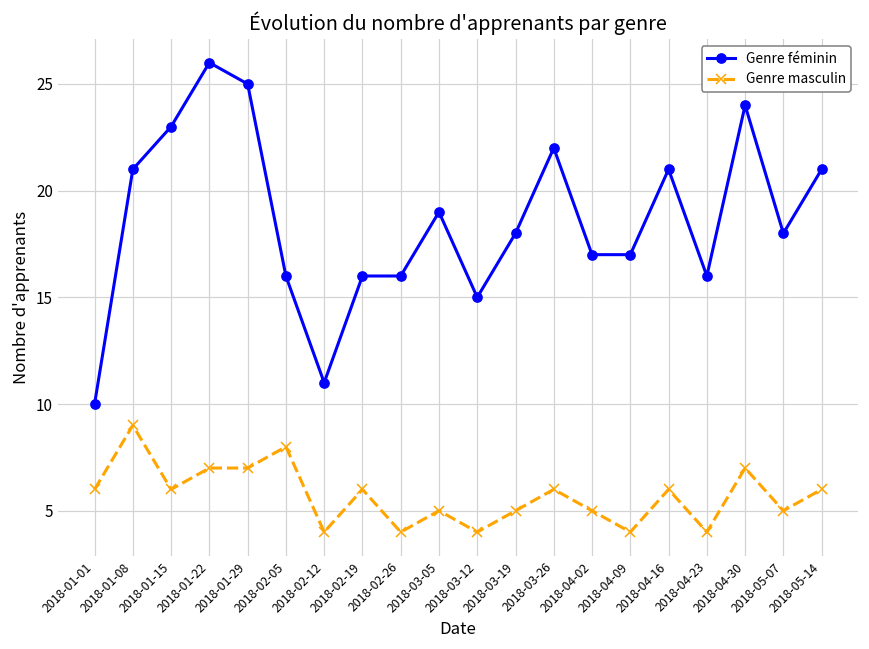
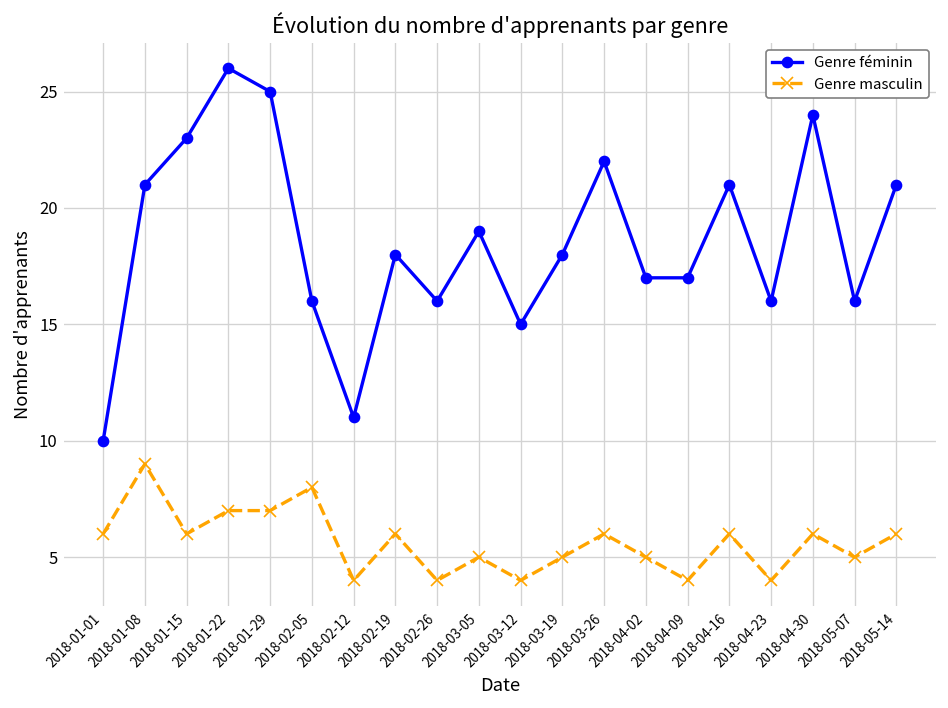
  {
    "Genre féminin": {
      "2018-01-01": 10,
      "2018-01-08": 21,
      "2018-01-15": 23,
      "2018-01-22": 26,
      "2018-01-29": 25,
      "2018-02-05": 16,
      "2018-02-12": 11,
-     "2018-02-19": 16,
+     "2018-02-19": 18,
      "2018-02-26": 16,
      "2018-03-05": 19,
      "2018-03-12": 15,
      "2018-03-19": 18,
      "2018-03-26": 22,
      "2018-04-02": 17,
      "2018-04-09": 17,
      "2018-04-16": 21,
      "2018-04-23": 16,
      "2018-04-30": 24,
-     "2018-05-07": 18,
+     "2018-05-07": 16,
      "2018-05-14": 21
    },
    "Genre masculin": {
      "2018-01-01": 6,
      "2018-01-08": 9,
      "2018-01-15": 6,
      "2018-01-22": 7,
      "2018-01-29": 7,
      "2018-02-05": 8,
      "2018-02-12": 4,
      "2018-02-19": 6,
      "2018-02-26": 4,
      "2018-03-05": 5,
      "2018-03-12": 4,
      "2018-03-19": 5,
      "2018-03-26": 6,
      "2018-04-02": 5,
      "2018-04-09": 4,
      "2018-04-16": 6,
      "2018-04-23": 4,
-     "2018-04-30": 7,
+     "2018-04-30": 6,
      "2018-05-07": 5,
      "2018-05-14": 6
    }
  }
